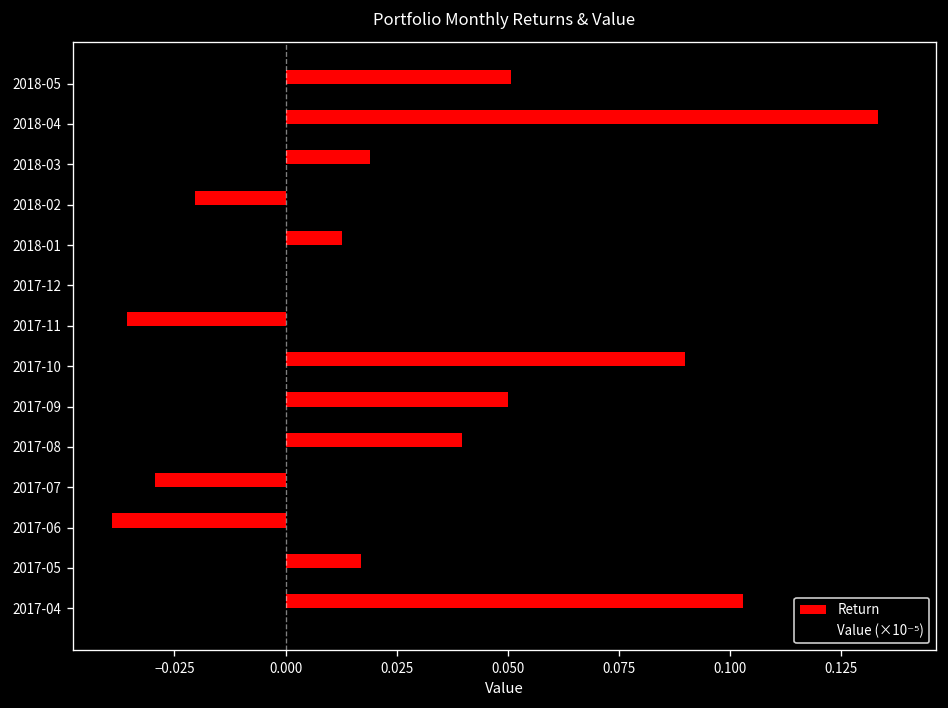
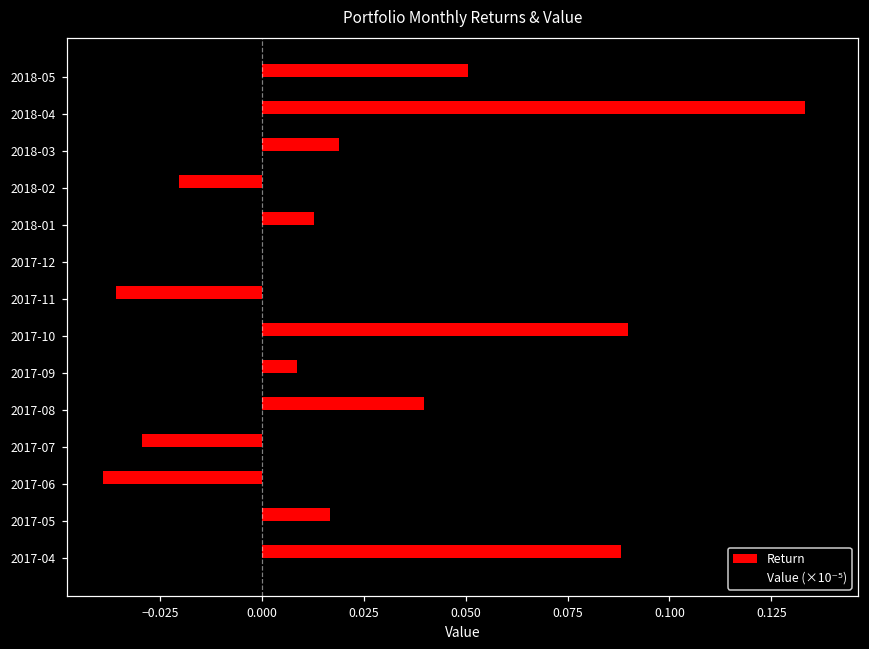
  {
    "Return": {
      "2018-05": 0.051,
      "2018-04": 0.133,
      "2018-03": 0.019,
      "2018-02": -0.020,
      "2018-01": 0.013,
      "2017-11": -0.036,
      "2017-10": 0.090,
-     "2017-09": 0.050,
+     "2017-09": 0.009,
      "2017-08": 0.040,
      "2017-07": -0.029,
      "2017-06": -0.039,
      "2017-05": 0.017,
-     "2017-04": 0.103
+     "2017-04": 0.088
    },
    "Value (×10⁻⁵)": {
      "2018-05": 0.137,
      "2018-04": 0.133,
      "2018-03": 0.118,
      "2018-02": 0.115,
      "2018-01": 0.117,
      "2017-12": 0.116,
      "2017-11": 0.113,
      "2017-10": 0.120,
      "2017-09": 0.110,
      "2017-08": 0.105,
      "2017-07": 0.102,
      "2017-06": 0.105,
      "2017-05": 0.109,
      "2017-04": 0.109
    }
  }
